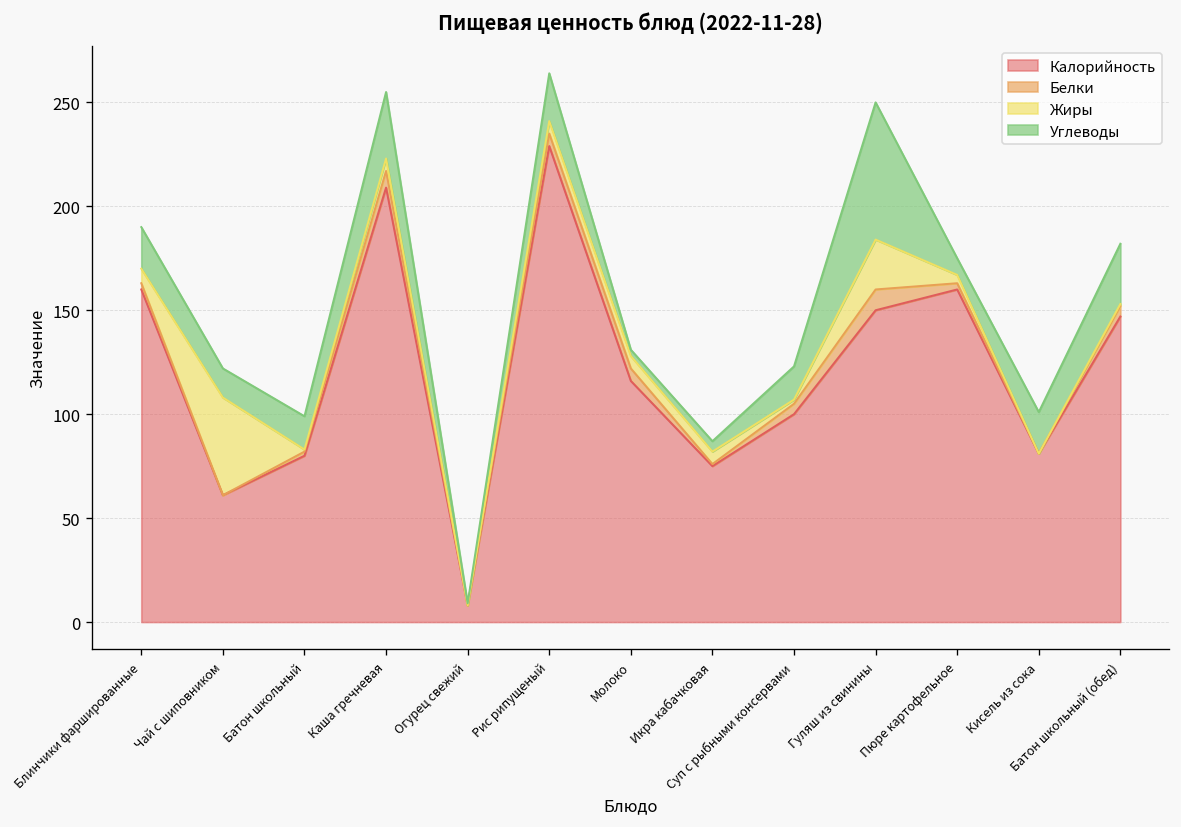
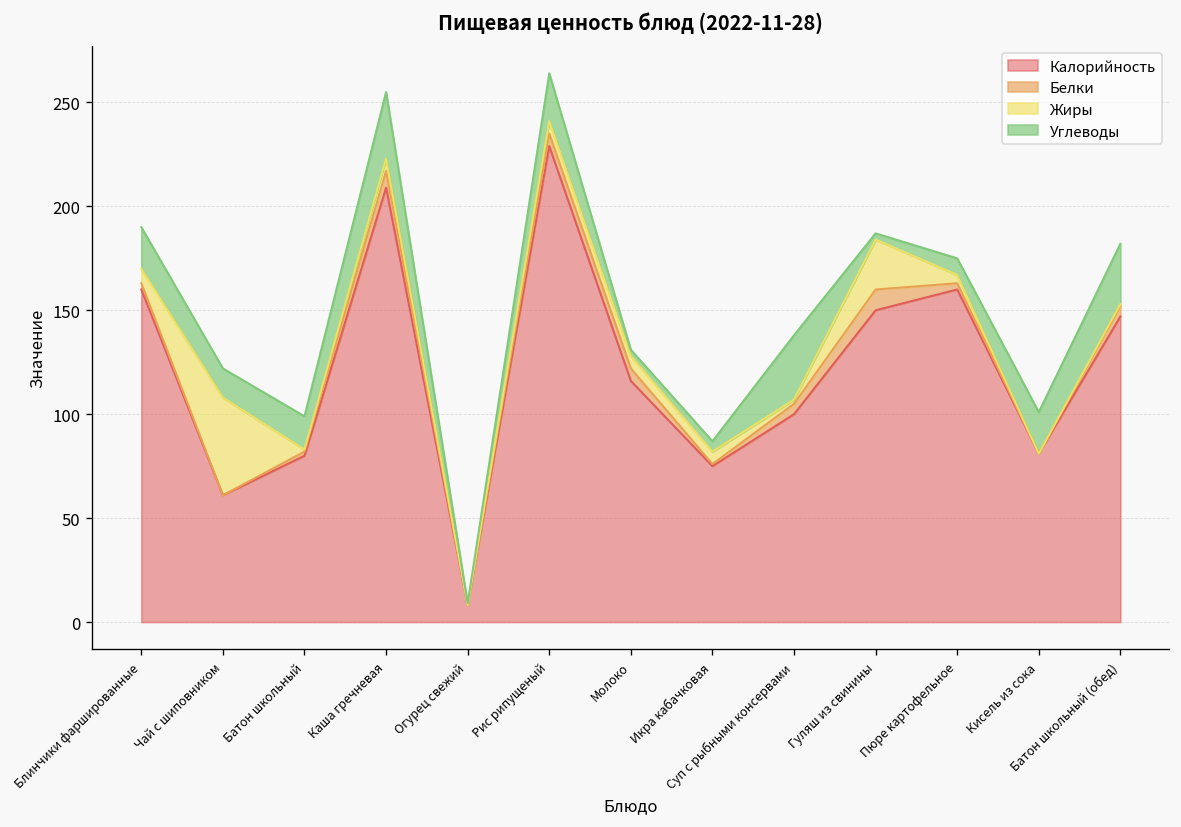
  {
    "Жиры": {
      "Блинчики фаршированные": 7,
      "Чай с шиповником": 47,
      "Каша гречневая": 6,
      "Рис рипущеный": 6,
      "Молоко": 6,
      "Икра кабачковая": 6,
      "Суп с рыбными консервами": 2,
      "Гуляш из свинины": 24,
      "Пюре картофельное": 4
    },
    "Углеводы": {
      "Блинчики фаршированные": 20,
      "Чай с шиповником": 14,
      "Батон школьный": 16,
      "Каша гречневая": 32,
      "Рис рипущеный": 23,
      "Молоко": 3,
      "Икра кабачковая": 5,
-     "Суп с рыбными консервами": 16,
-     "Гуляш из свинины": 66,
+     "Суп с рыбными консервами": 31,
+     "Гуляш из свинины": 3,
      "Пюре картофельное": 8,
      "Кисель из сока": 20,
      "Батон школьный (обед)": 29
    }
  }
